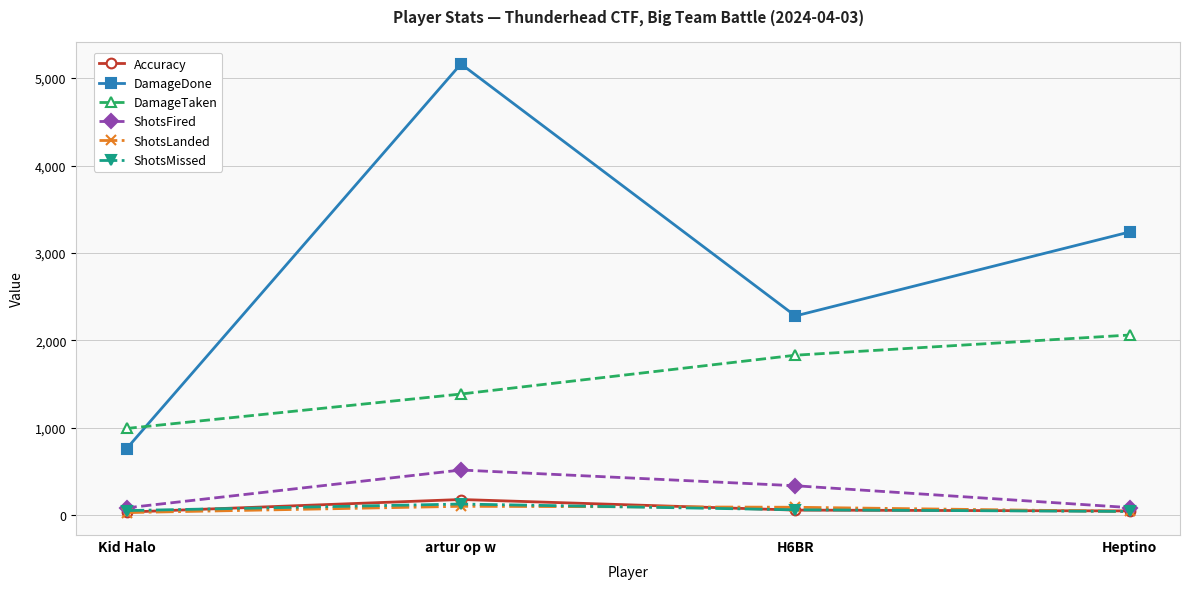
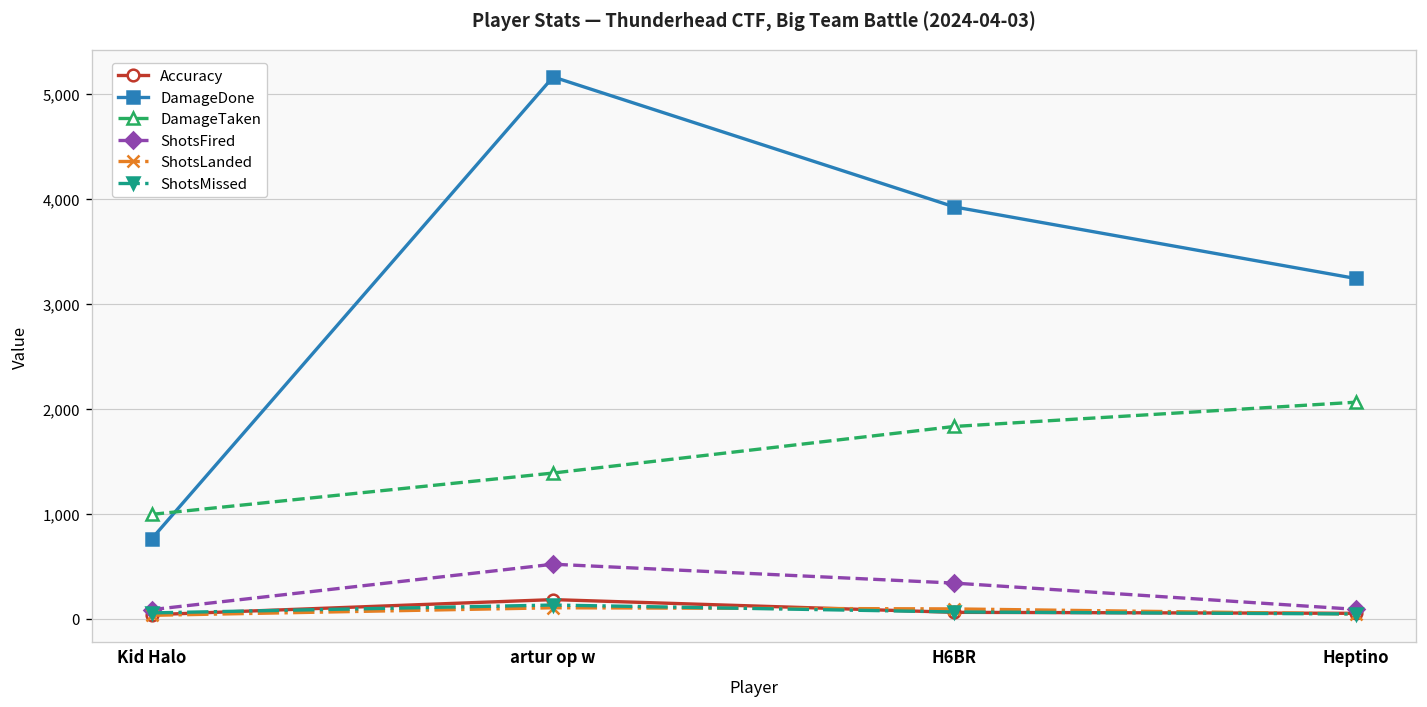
  {
    "Accuracy": {
      "artur op w": "200"
    },
    "DamageDone": {
      "Kid Halo": "800",
      "artur op w": "5,200",
-     "H6BR": "2,300",
+     "H6BR": "3,900",
      "Heptino": "3,200"
    },
    "ShotsFired": {
      "Kid Halo": "100",
      "artur op w": "500",
      "H6BR": "300",
      "Heptino": "100"
    }
  }
